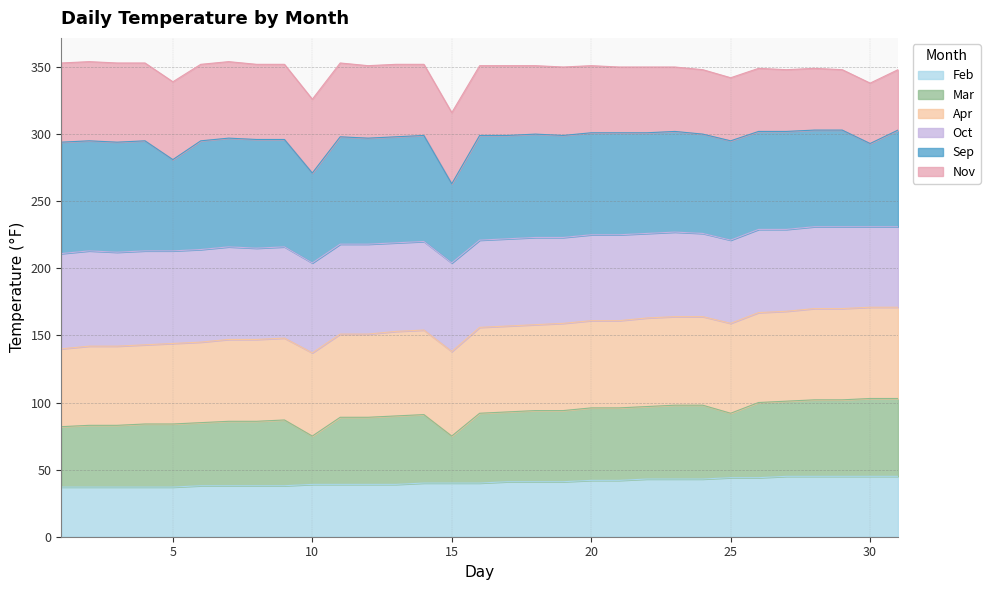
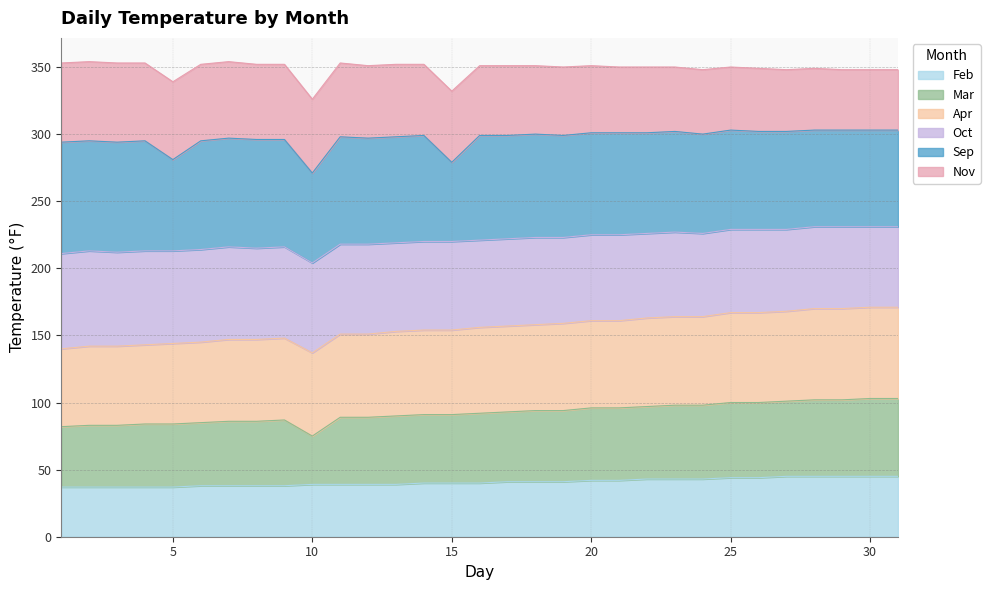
  {
    "Mar": {
      "5": 47,
      "10": 36,
-     "15": 35,
+     "15": 51,
      "20": 54,
-     "25": 48,
+     "25": 56,
      "30": 58
    },
    "Sep": {
      "5": 68,
      "10": 67,
      "15": 59,
      "20": 76,
      "25": 74,
-     "30": 62
+     "30": 72
    }
  }
